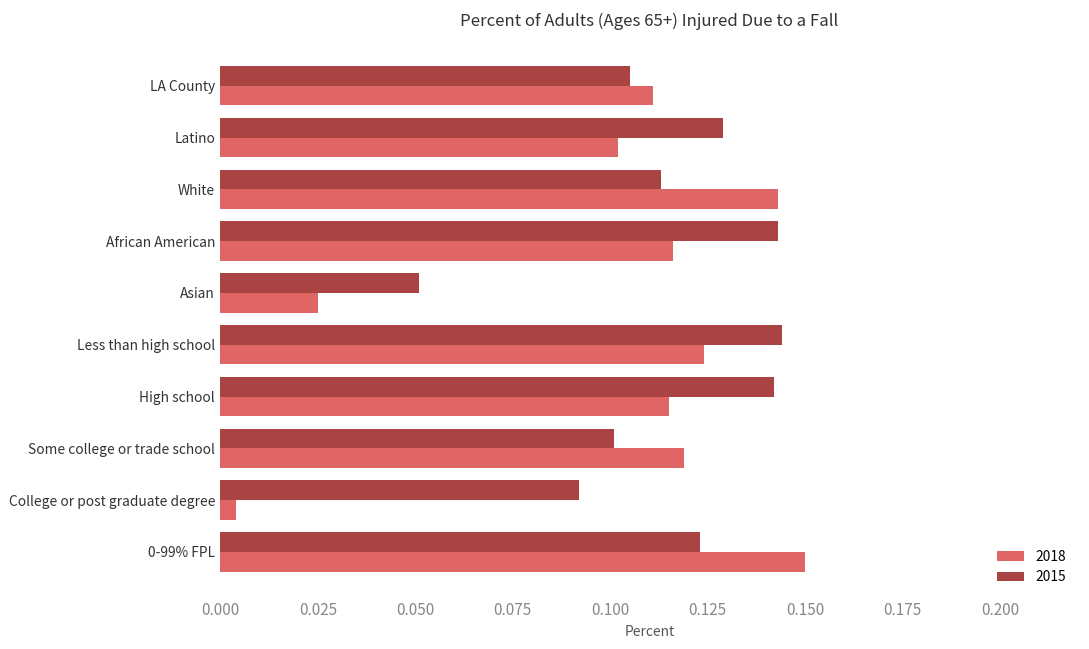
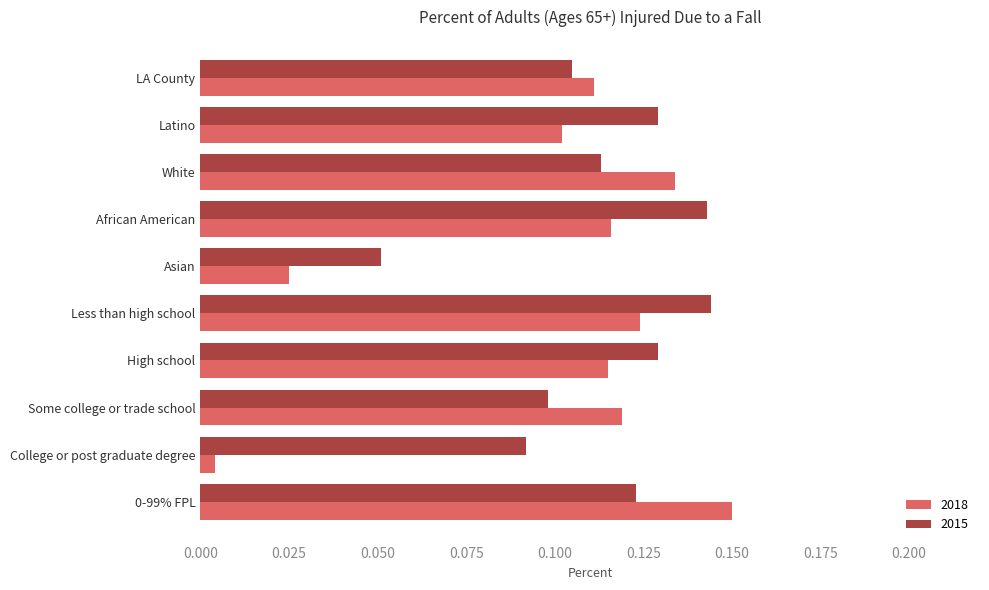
  {
    "2018": {
      "LA County": 0.111,
      "Latino": 0.102,
-     "White": 0.143,
+     "White": 0.134,
      "African American": 0.116,
      "Asian": 0.025,
      "Less than high school": 0.124,
      "High school": 0.115,
      "Some college or trade school": 0.119,
      "College or post graduate degree": 0.004,
      "0-99% FPL": 0.150
    },
    "2015": {
      "LA County": 0.105,
      "Latino": 0.129,
      "White": 0.113,
      "African American": 0.143,
      "Asian": 0.051,
      "Less than high school": 0.144,
-     "High school": 0.142,
-     "Some college or trade school": 0.101,
+     "High school": 0.129,
+     "Some college or trade school": 0.098,
      "College or post graduate degree": 0.092,
      "0-99% FPL": 0.123
    }
  }
